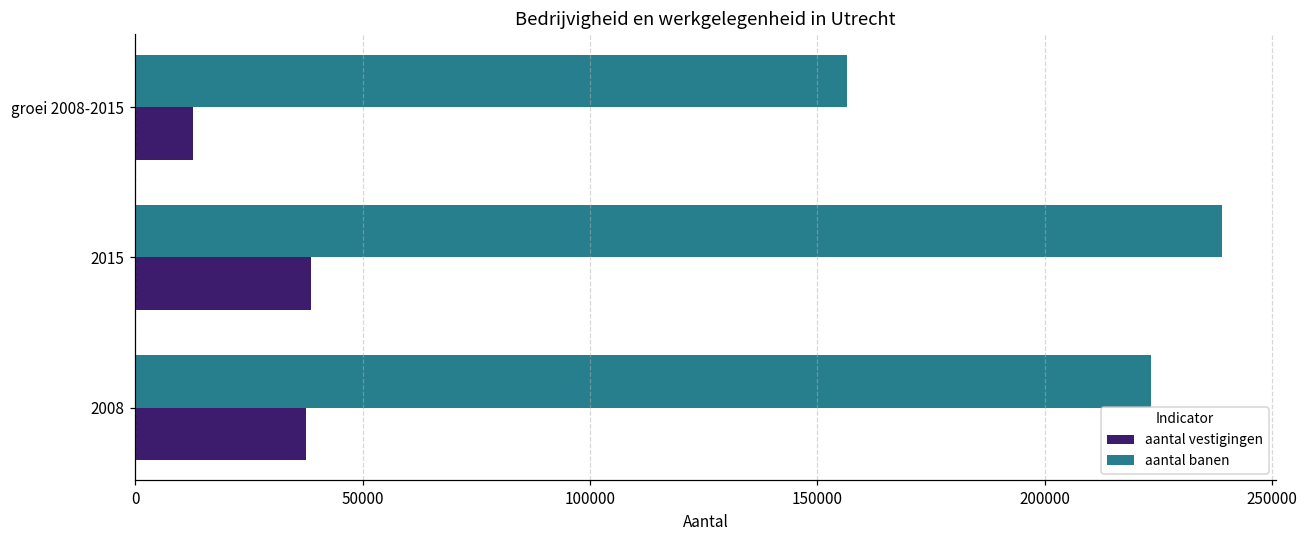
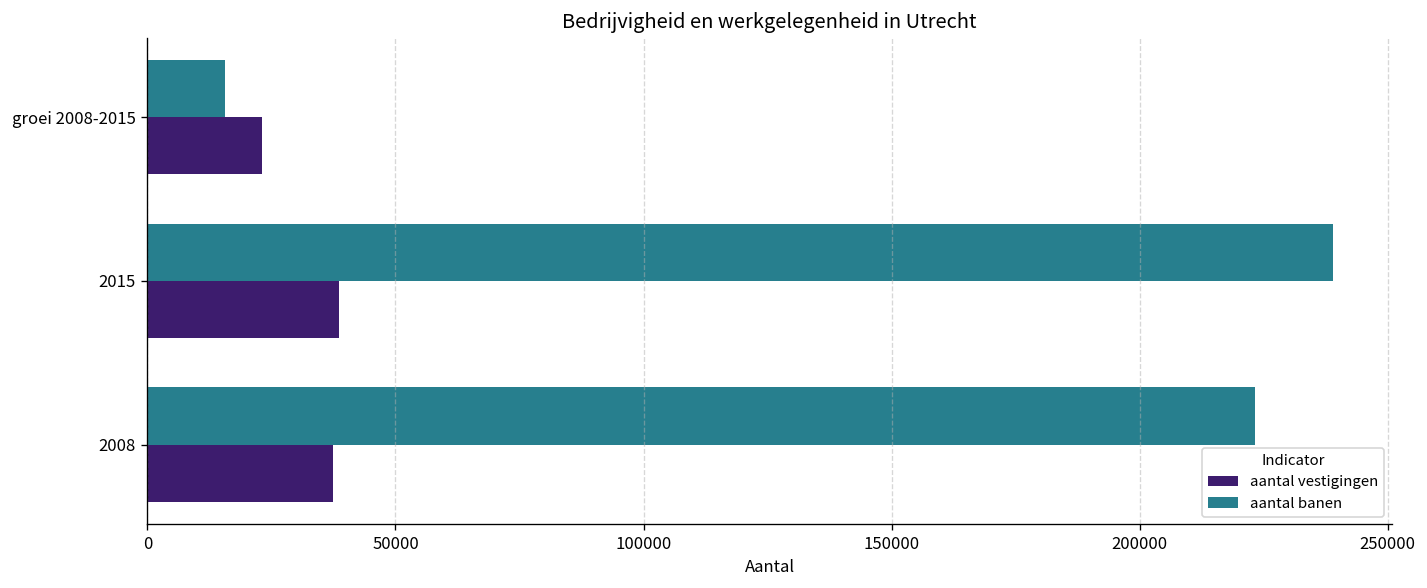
  {
    "aantal vestigingen": {
-     "groei 2008-2015": 13000,
+     "groei 2008-2015": 23000,
      "2015": 39000,
      "2008": 38000
    },
    "aantal banen": {
-     "groei 2008-2015": 156000,
+     "groei 2008-2015": 16000,
      "2015": 239000,
      "2008": 223000
    }
  }
